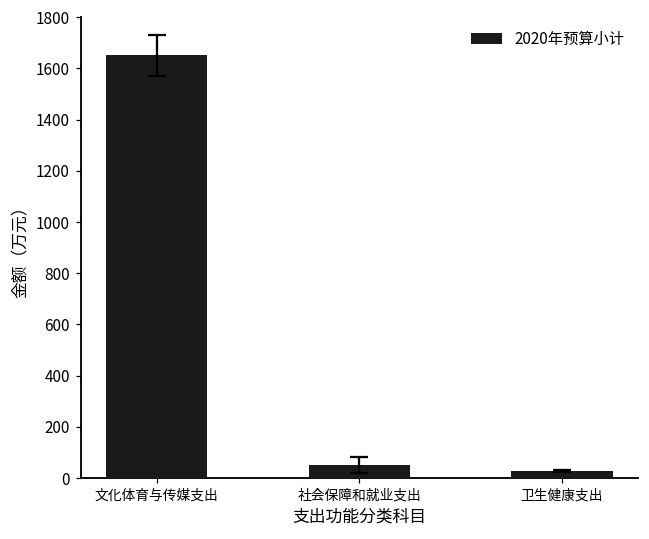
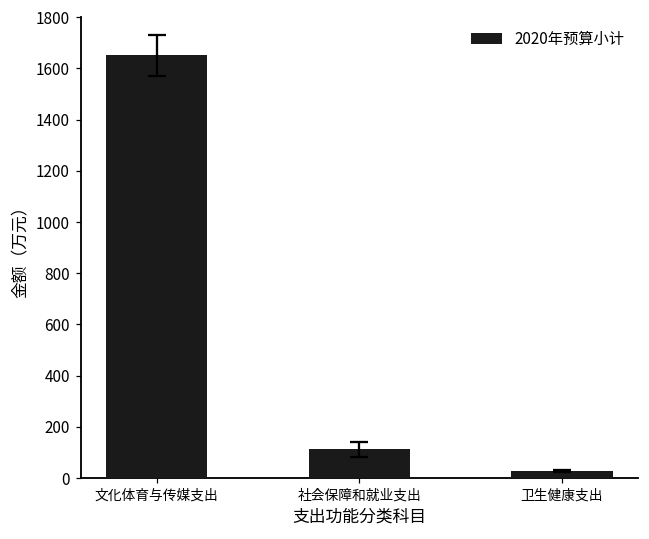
  {
    "2020年预算小计": {
      "文化体育与传媒支出": 1650,
-     "社会保障和就业支出": 50,
+     "社会保障和就业支出": 110,
      "卫生健康支出": 30
    }
  }
